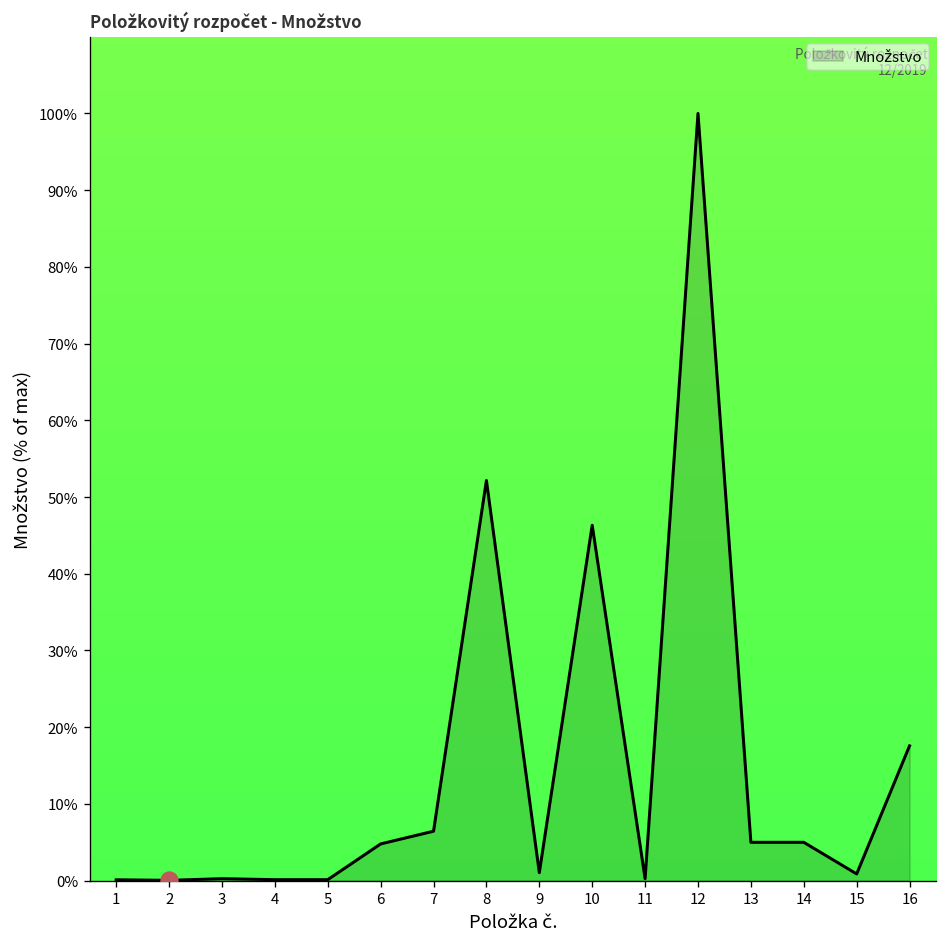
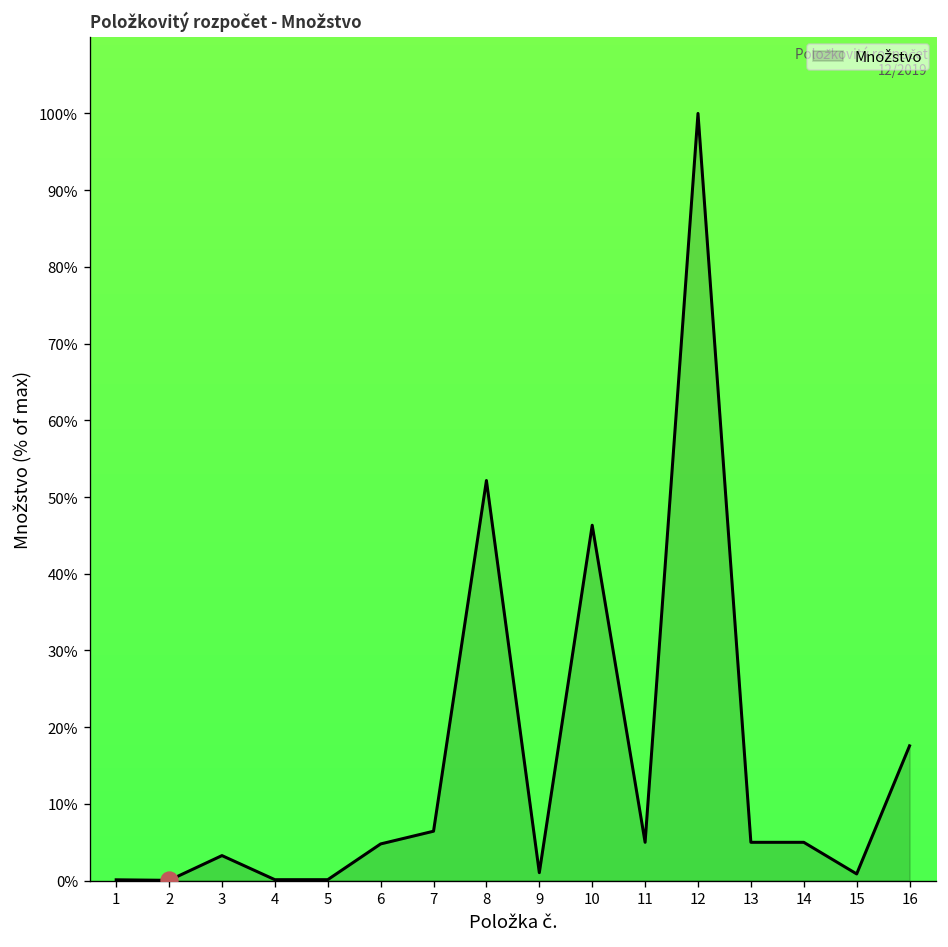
  {
    "Množstvo": {
      "1": "0%",
-     "3": "0%",
+     "3": "3%",
      "4": "0%",
      "5": "0%",
      "6": "5%",
      "7": "6%",
      "8": "52%",
      "9": "1%",
      "10": "46%",
-     "11": "0%",
+     "11": "5%",
      "12": "100%",
      "13": "5%",
      "14": "5%",
      "15": "1%",
      "16": "18%"
    }
  }
